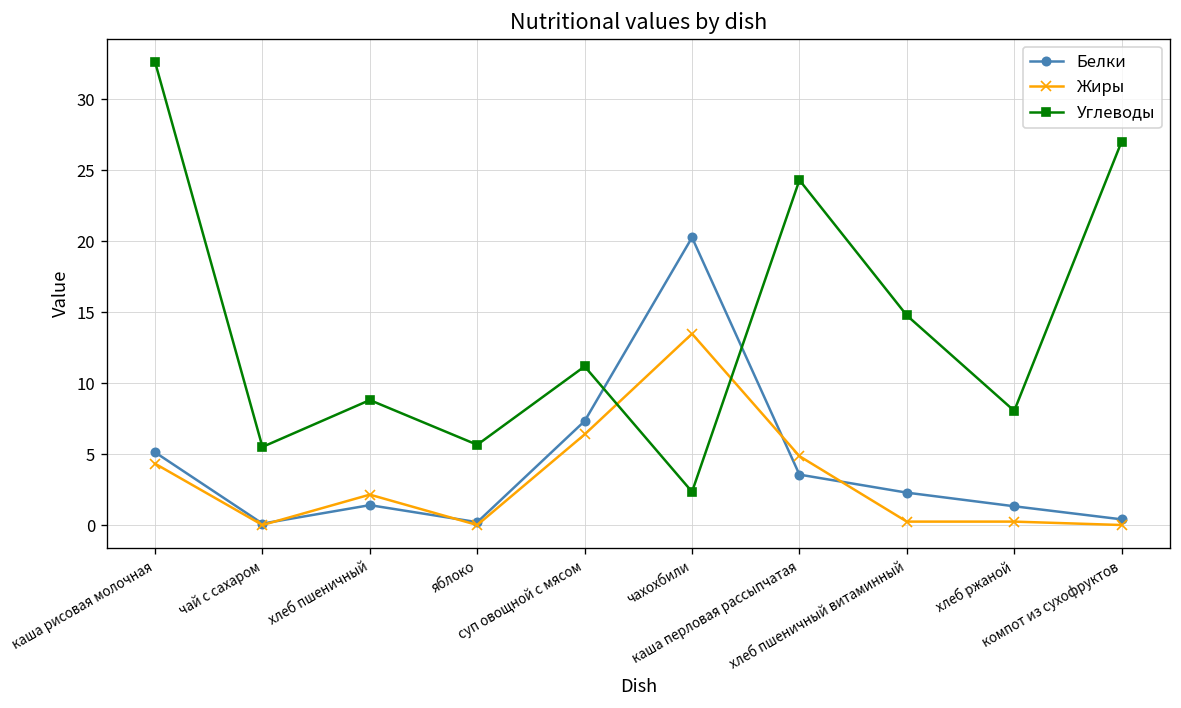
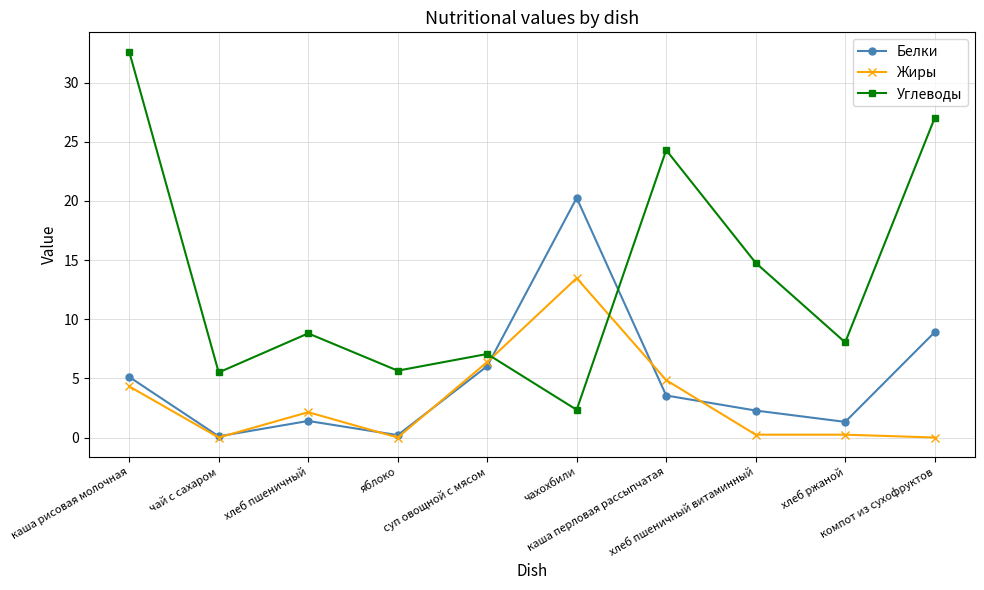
  {
    "Белки": {
      "каша рисовая молочная": 5.1,
      "хлеб пшеничный": 1.4,
-     "суп овощной с мясом": 7.3,
+     "суп овощной с мясом": 6.0,
      "чахохбили": 20.3,
      "каша перловая рассыпчатая": 3.6,
      "хлеб пшеничный витаминный": 2.3,
      "хлеб ржаной": 1.3,
-     "компот из сухофруктов": 0.4
+     "компот из сухофруктов": 8.9
    },
    "Жиры": {
      "каша рисовая молочная": 4.3,
      "хлеб пшеничный": 2.1,
      "суп овощной с мясом": 6.4,
      "чахохбили": 13.5,
      "каша перловая рассыпчатая": 4.9,
      "хлеб пшеничный витаминный": 0.2,
      "хлеб ржаной": 0.2,
      "компот из сухофруктов": 0.0
    },
    "Углеводы": {
      "каша рисовая молочная": 32.6,
      "чай с сахаром": 5.5,
      "хлеб пшеничный": 8.8,
      "яблоко": 5.7,
-     "суп овощной с мясом": 11.2,
+     "суп овощной с мясом": 7.1,
      "чахохбили": 2.3,
      "каша перловая рассыпчатая": 24.3,
      "хлеб пшеничный витаминный": 14.8,
      "хлеб ржаной": 8.0,
      "компот из сухофруктов": 27.0
    }
  }
